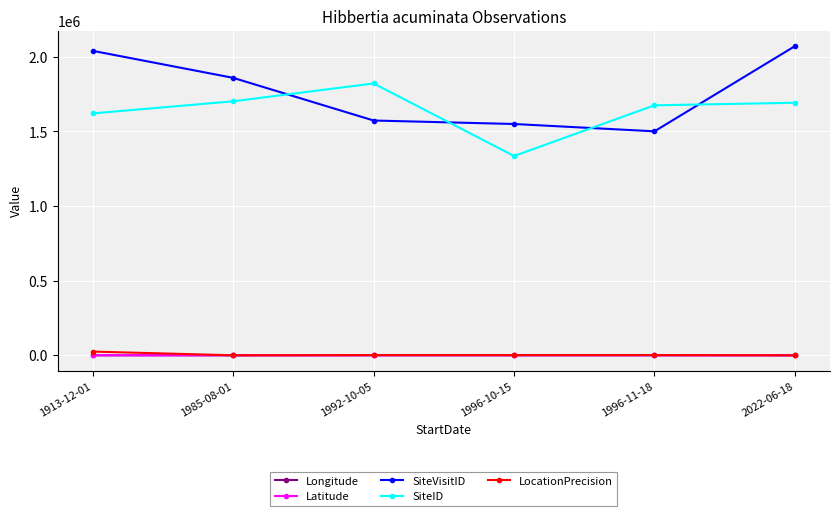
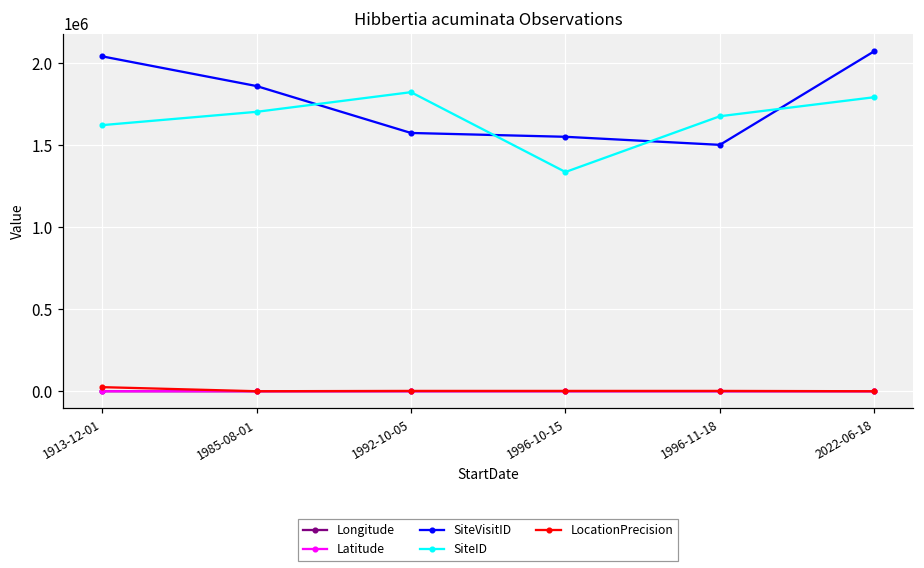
  {
    "Latitude": {
      "1913-12-01": 0
    },
    "SiteVisitID": {
      "1913-12-01": 2040000,
      "1985-08-01": 1860000,
      "1992-10-05": 1570000,
      "1996-10-15": 1550000,
      "1996-11-18": 1500000,
      "2022-06-18": 2070000
    },
    "SiteID": {
      "1913-12-01": 1620000,
      "1985-08-01": 1700000,
      "1992-10-05": 1820000,
      "1996-10-15": 1340000,
      "1996-11-18": 1680000,
-     "2022-06-18": 1690000
+     "2022-06-18": 1790000
    },
    "LocationPrecision": {
      "1913-12-01": 30000
    }
  }
